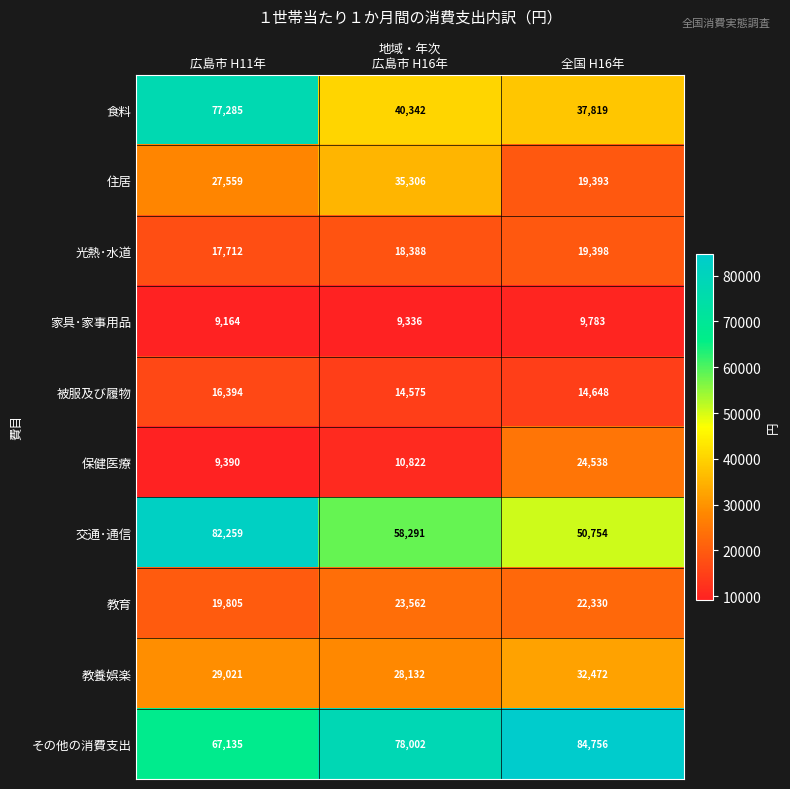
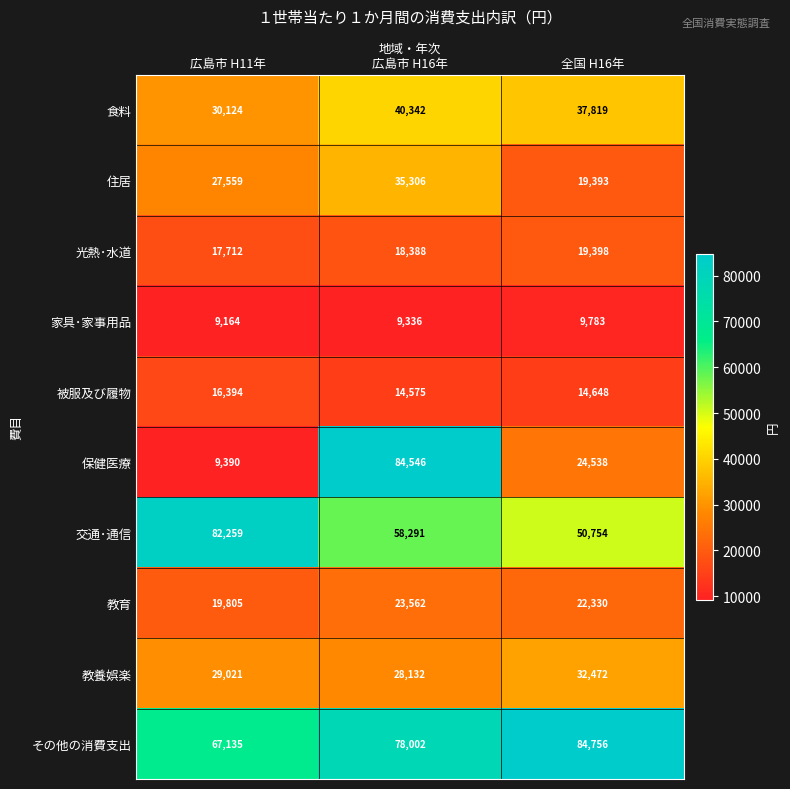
  {
    "食料": {
-     "広島市 H11年": "77,285",
+     "広島市 H11年": "30,124",
      "広島市 H16年": "40,342",
      "全国 H16年": "37,819"
    },
    "住居": {
      "広島市 H11年": "27,559",
      "広島市 H16年": "35,306",
      "全国 H16年": "19,393"
    },
    "光熱･水道": {
      "広島市 H11年": "17,712",
      "広島市 H16年": "18,388",
      "全国 H16年": "19,398"
    },
    "家具･家事用品": {
      "広島市 H11年": "9,164",
      "広島市 H16年": "9,336",
      "全国 H16年": "9,783"
    },
    "被服及び履物": {
      "広島市 H11年": "16,394",
      "広島市 H16年": "14,575",
      "全国 H16年": "14,648"
    },
    "保健医療": {
      "広島市 H11年": "9,390",
-     "広島市 H16年": "10,822",
+     "広島市 H16年": "84,546",
      "全国 H16年": "24,538"
    },
    "交通･通信": {
      "広島市 H11年": "82,259",
      "広島市 H16年": "58,291",
      "全国 H16年": "50,754"
    },
    "教育": {
      "広島市 H11年": "19,805",
      "広島市 H16年": "23,562",
      "全国 H16年": "22,330"
    },
    "教養娯楽": {
      "広島市 H11年": "29,021",
      "広島市 H16年": "28,132",
      "全国 H16年": "32,472"
    },
    "その他の消費支出": {
      "広島市 H11年": "67,135",
      "広島市 H16年": "78,002",
      "全国 H16年": "84,756"
    }
  }
